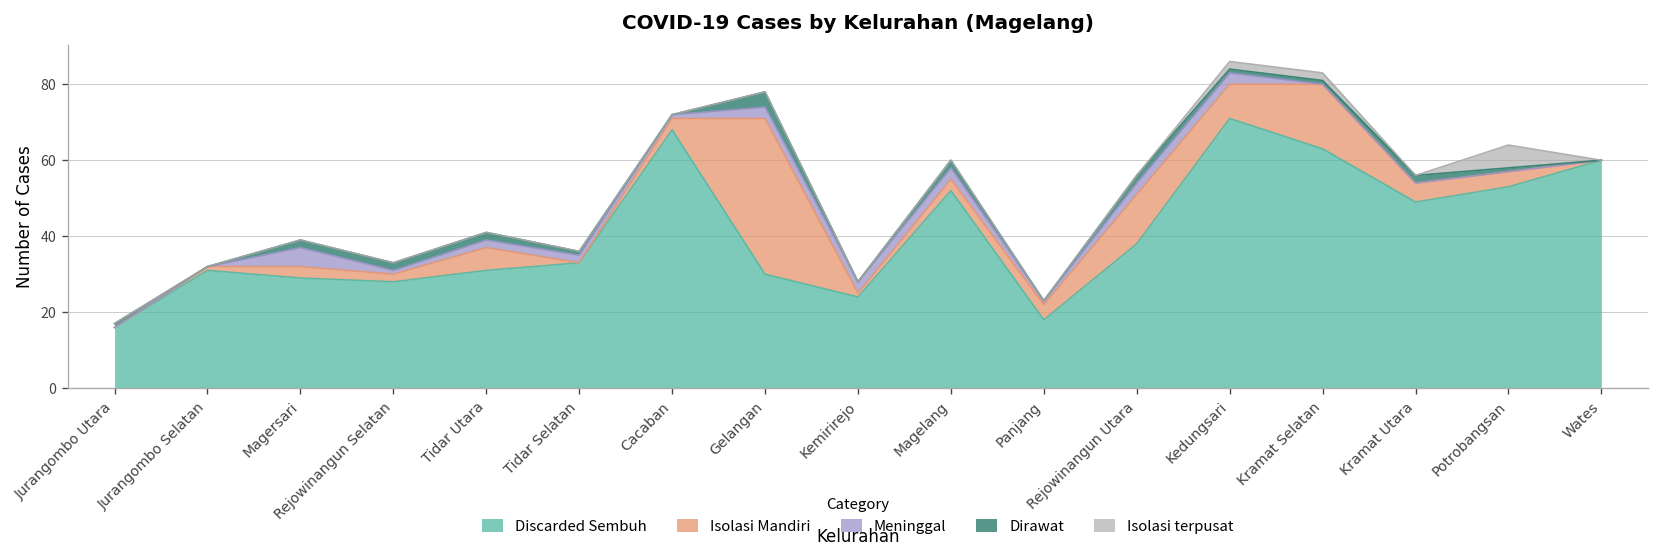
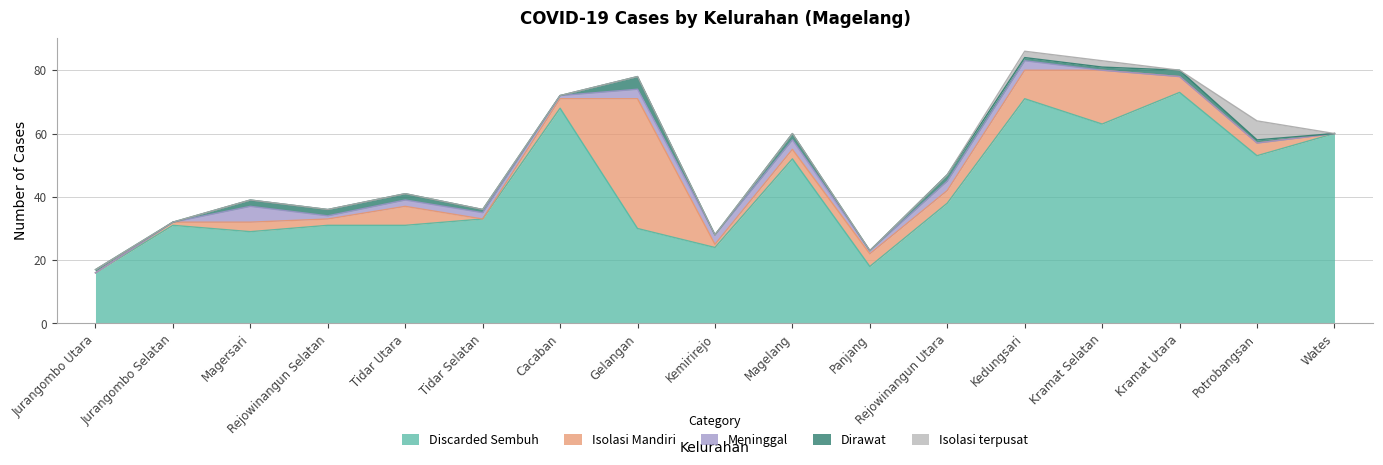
  {
    "Discarded Sembuh": {
      "Jurangombo Selatan": 31,
      "Magersari": 29,
-     "Rejowinangun Selatan": 28,
+     "Rejowinangun Selatan": 31,
      "Tidar Utara": 31,
      "Cacaban": 68,
      "Gelangan": 30,
      "Kemirirejo": 24,
      "Magelang": 52,
      "Panjang": 18,
      "Rejowinangun Utara": 38,
      "Kedungsari": 71,
      "Kramat Selatan": 63,
-     "Kramat Utara": 49,
+     "Kramat Utara": 73,
      "Potrobangsan": 53
    },
    "Isolasi Mandiri": {
      "Magersari": 3,
      "Rejowinangun Selatan": 2,
      "Tidar Utara": 6,
      "Cacaban": 3,
      "Gelangan": 41,
      "Kemirirejo": 1,
      "Magelang": 3,
      "Panjang": 4,
-     "Rejowinangun Utara": 13,
+     "Rejowinangun Utara": 4,
      "Kedungsari": 9
    },
    "Dirawat": {
      "Kedungsari": 1,
      "Kramat Selatan": 1,
      "Potrobangsan": 1
    }
  }
